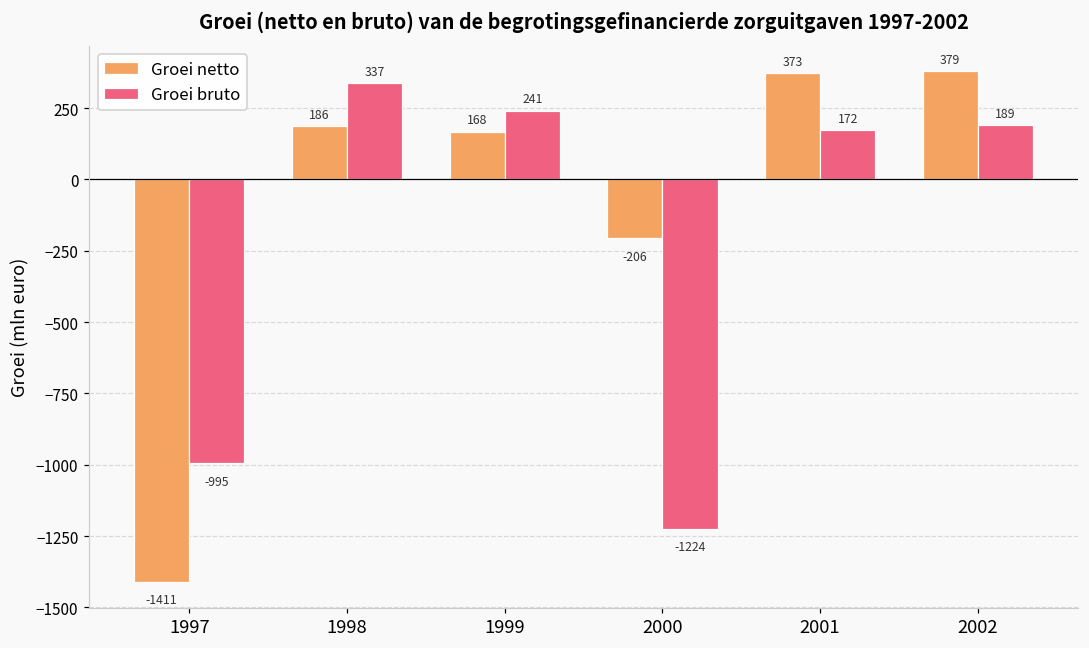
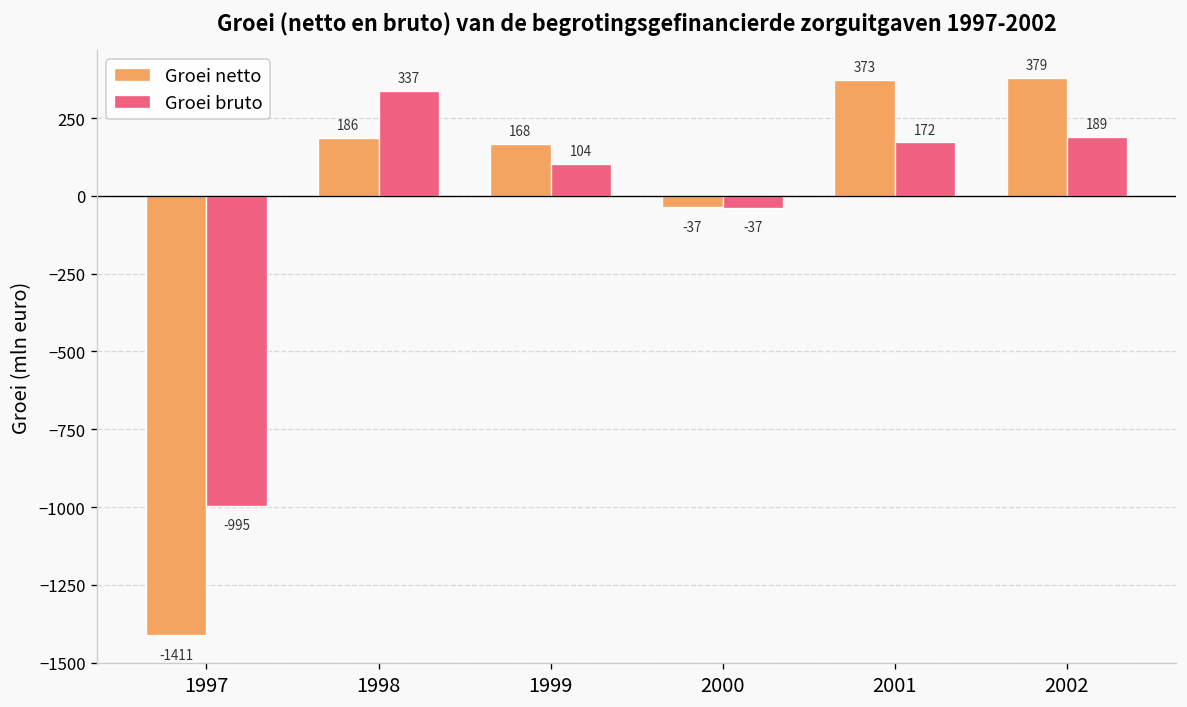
  {
    "Groei netto": {
      "1997": -1411,
      "1998": 186,
      "1999": 168,
-     "2000": -206,
+     "2000": -37,
      "2001": 373,
      "2002": 379
    },
    "Groei bruto": {
      "1997": -995,
      "1998": 337,
-     "1999": 241,
-     "2000": -1224,
+     "1999": 104,
+     "2000": -37,
      "2001": 172,
      "2002": 189
    }
  }
